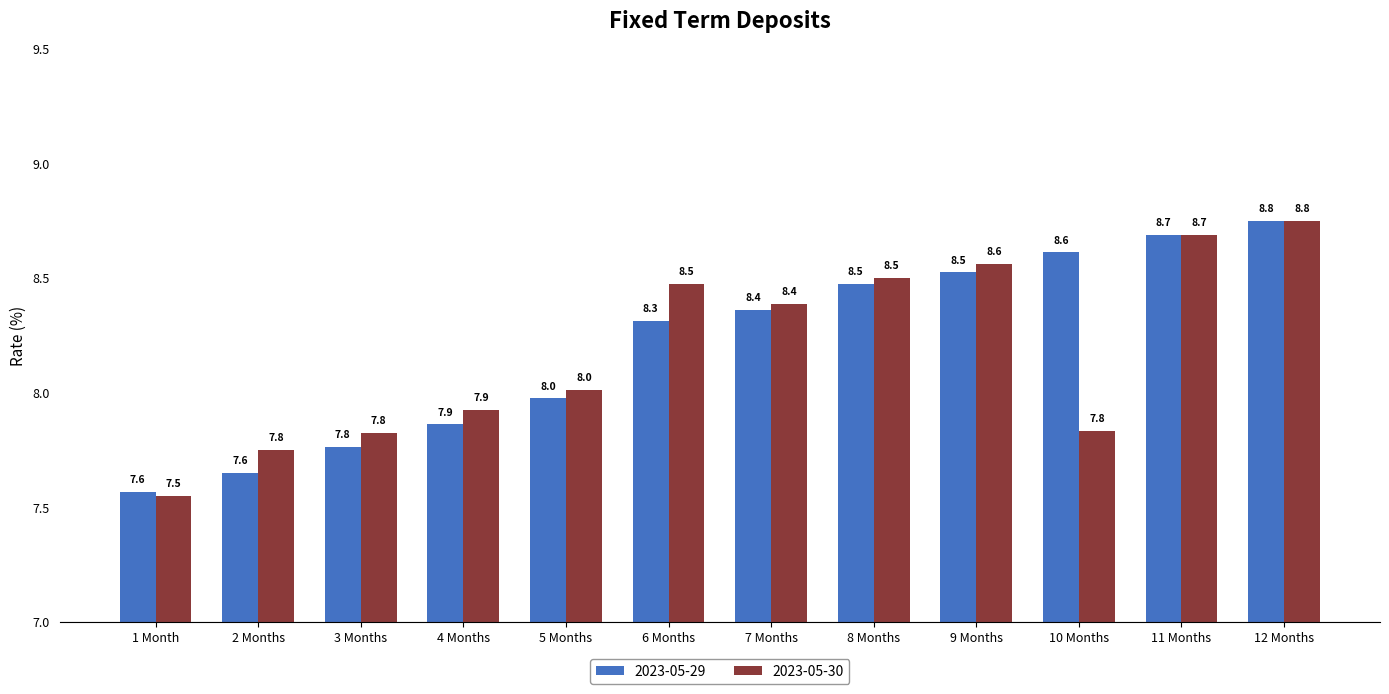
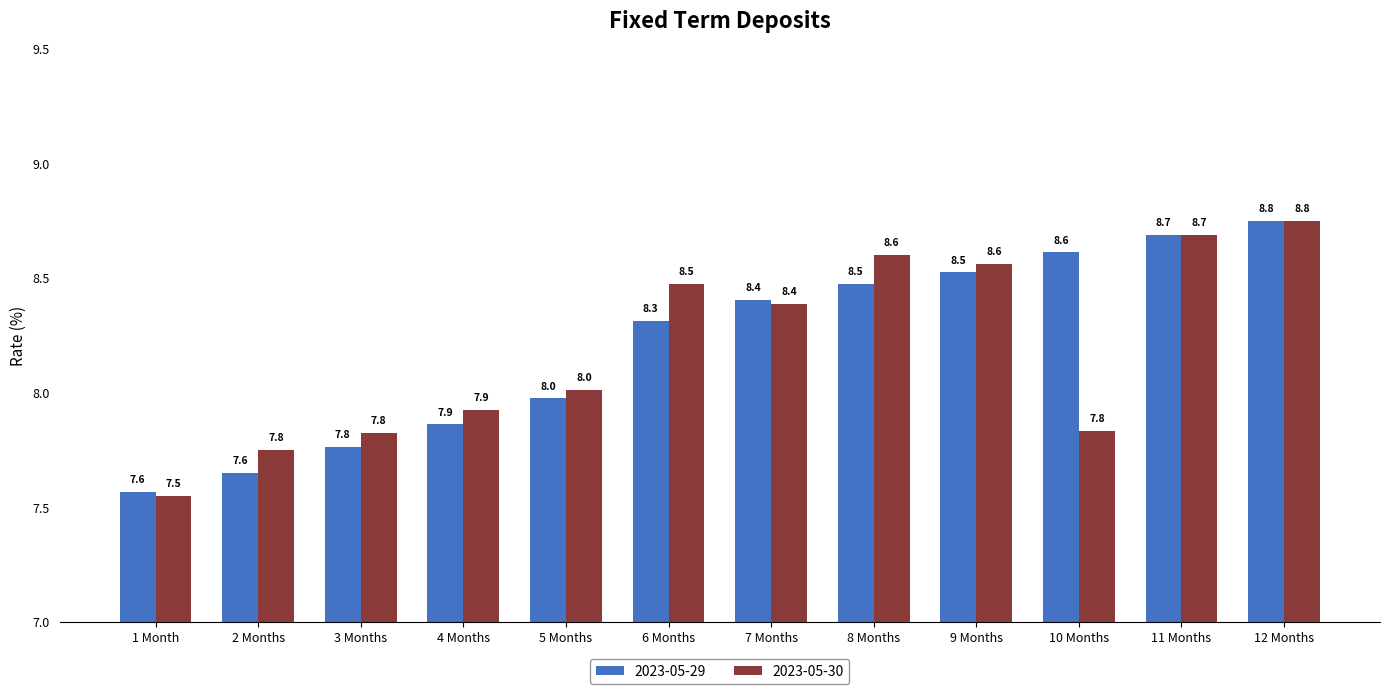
  {
    "2023-05-29": {
-     "7 Months": 8.36
+     "7 Months": 8.40
    },
    "2023-05-30": {
      "1 Month": 7.5,
      "2 Months": 7.8,
      "3 Months": 7.8,
      "4 Months": 7.9,
      "5 Months": 8.0,
      "6 Months": 8.5,
      "7 Months": 8.4,
-     "8 Months": 8.5,
+     "8 Months": 8.6,
      "9 Months": 8.6,
      "10 Months": 7.8,
      "11 Months": 8.7,
      "12 Months": 8.8
    }
  }
